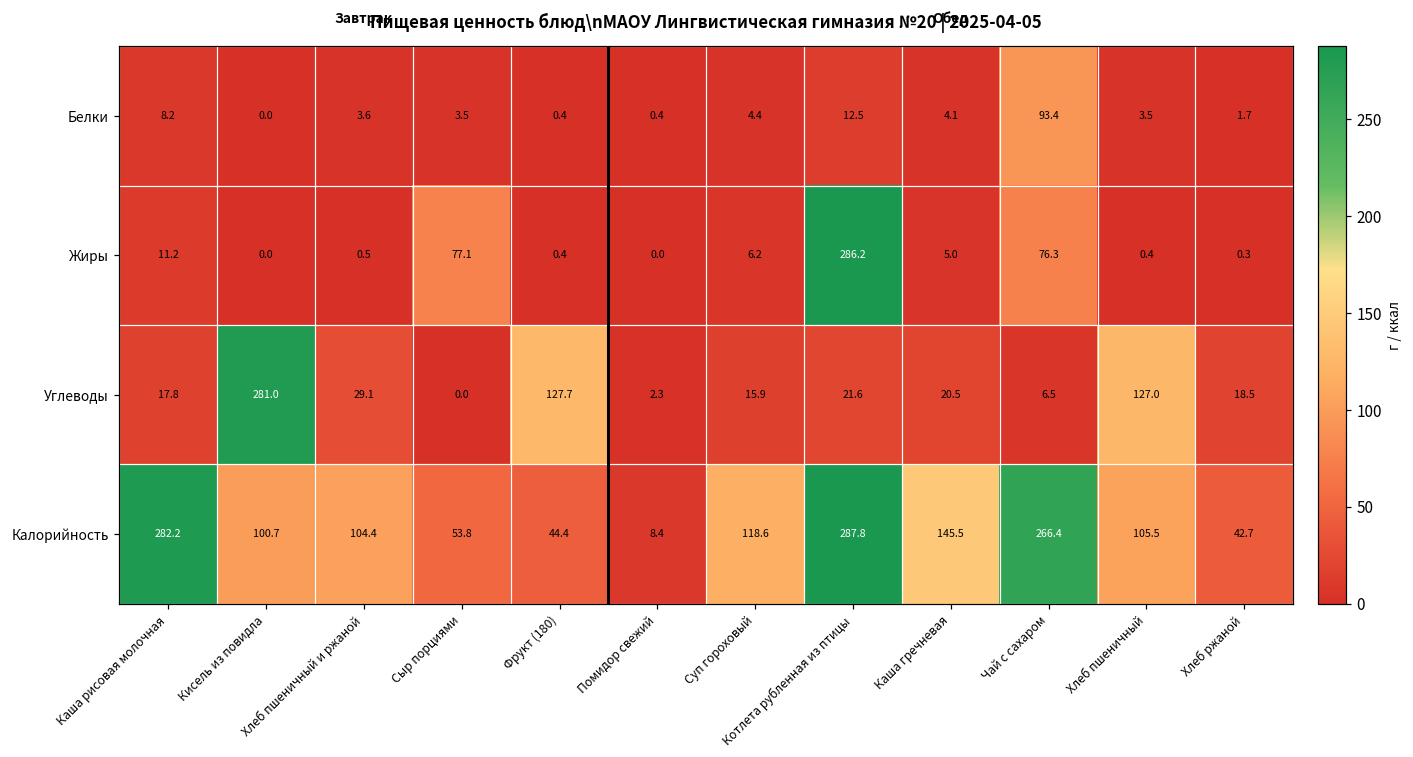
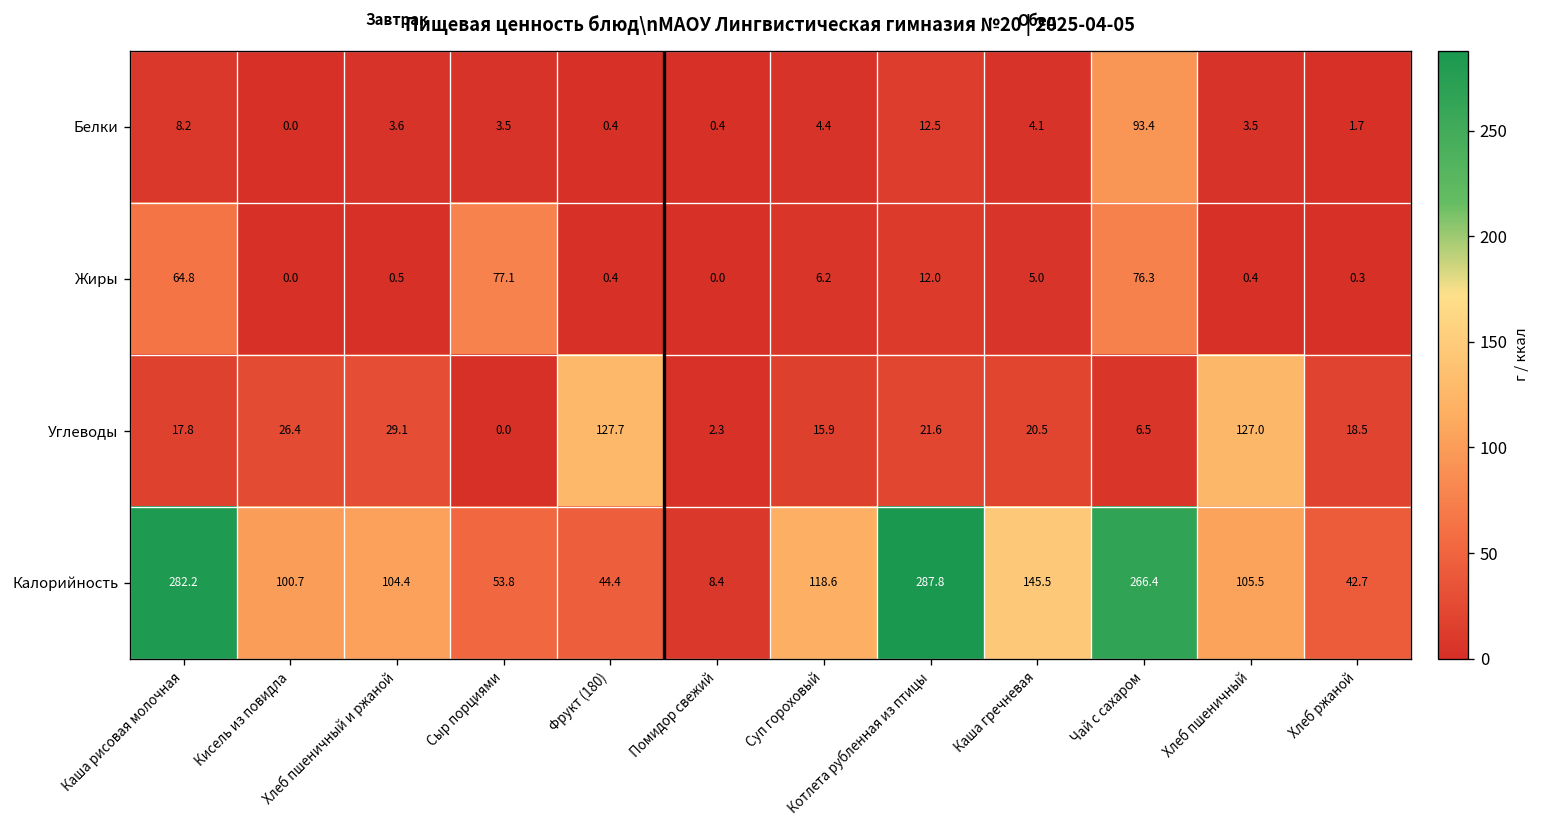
  {
    "Белки": {
      "Каша рисовая молочная": 8.2,
      "Кисель из повидла": 0.0,
      "Хлеб пшеничный и ржаной": 3.6,
      "Сыр порциями": 3.5,
      "Фрукт (180)": 0.4,
      "Помидор свежий": 0.4,
      "Суп гороховый": 4.4,
      "Котлета рубленная из птицы": 12.5,
      "Каша гречневая": 4.1,
      "Чай с сахаром": 93.4,
      "Хлеб пшеничный": 3.5,
      "Хлеб ржаной": 1.7
    },
    "Жиры": {
-     "Каша рисовая молочная": 11.2,
+     "Каша рисовая молочная": 64.8,
      "Кисель из повидла": 0.0,
      "Хлеб пшеничный и ржаной": 0.5,
      "Сыр порциями": 77.1,
      "Фрукт (180)": 0.4,
      "Помидор свежий": 0.0,
      "Суп гороховый": 6.2,
-     "Котлета рубленная из птицы": 286.2,
+     "Котлета рубленная из птицы": 12.0,
      "Каша гречневая": 5.0,
      "Чай с сахаром": 76.3,
      "Хлеб пшеничный": 0.4,
      "Хлеб ржаной": 0.3
    },
    "Углеводы": {
      "Каша рисовая молочная": 17.8,
-     "Кисель из повидла": 281.0,
+     "Кисель из повидла": 26.4,
      "Хлеб пшеничный и ржаной": 29.1,
      "Сыр порциями": 0.0,
      "Фрукт (180)": 127.7,
      "Помидор свежий": 2.3,
      "Суп гороховый": 15.9,
      "Котлета рубленная из птицы": 21.6,
      "Каша гречневая": 20.5,
      "Чай с сахаром": 6.5,
      "Хлеб пшеничный": 127.0,
      "Хлеб ржаной": 18.5
    },
    "Калорийность": {
      "Каша рисовая молочная": 282.2,
      "Кисель из повидла": 100.7,
      "Хлеб пшеничный и ржаной": 104.4,
      "Сыр порциями": 53.8,
      "Фрукт (180)": 44.4,
      "Помидор свежий": 8.4,
      "Суп гороховый": 118.6,
      "Котлета рубленная из птицы": 287.8,
      "Каша гречневая": 145.5,
      "Чай с сахаром": 266.4,
      "Хлеб пшеничный": 105.5,
      "Хлеб ржаной": 42.7
    }
  }
